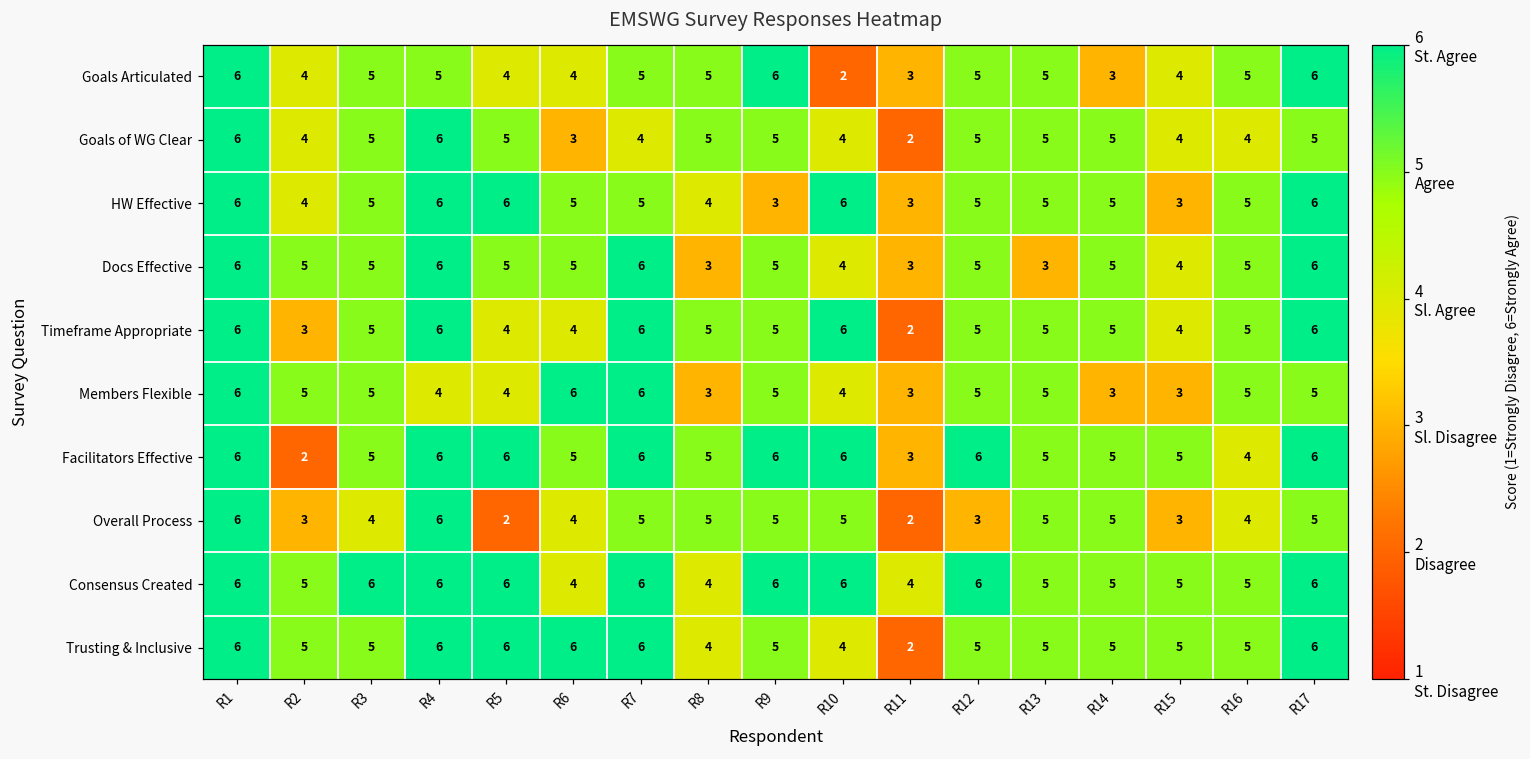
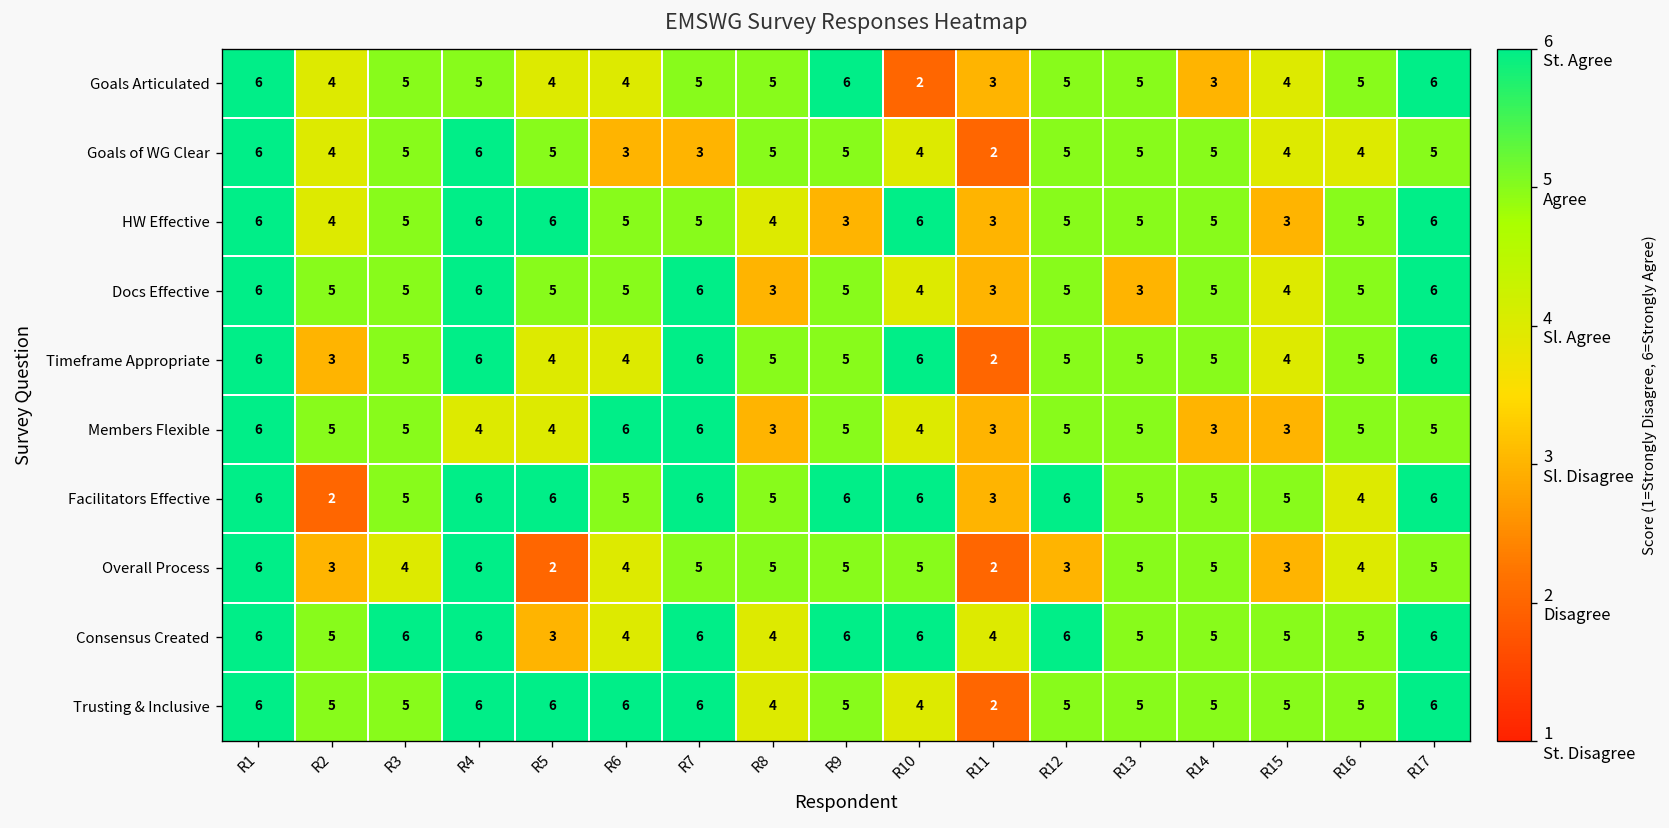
  {
    "Goals Articulated": {
      "R1": 6,
      "R2": 4,
      "R3": 5,
      "R4": 5,
      "R5": 4,
      "R6": 4,
      "R7": 5,
      "R8": 5,
      "R9": 6,
      "R10": 2,
      "R11": 3,
      "R12": 5,
      "R13": 5,
      "R14": 3,
      "R15": 4,
      "R16": 5,
      "R17": 6
    },
    "Goals of WG Clear": {
      "R1": 6,
      "R2": 4,
      "R3": 5,
      "R4": 6,
      "R5": 5,
      "R6": 3,
-     "R7": 4,
+     "R7": 3,
      "R8": 5,
      "R9": 5,
      "R10": 4,
      "R11": 2,
      "R12": 5,
      "R13": 5,
      "R14": 5,
      "R15": 4,
      "R16": 4,
      "R17": 5
    },
    "HW Effective": {
      "R1": 6,
      "R2": 4,
      "R3": 5,
      "R4": 6,
      "R5": 6,
      "R6": 5,
      "R7": 5,
      "R8": 4,
      "R9": 3,
      "R10": 6,
      "R11": 3,
      "R12": 5,
      "R13": 5,
      "R14": 5,
      "R15": 3,
      "R16": 5,
      "R17": 6
    },
    "Docs Effective": {
      "R1": 6,
      "R2": 5,
      "R3": 5,
      "R4": 6,
      "R5": 5,
      "R6": 5,
      "R7": 6,
      "R8": 3,
      "R9": 5,
      "R10": 4,
      "R11": 3,
      "R12": 5,
      "R13": 3,
      "R14": 5,
      "R15": 4,
      "R16": 5,
      "R17": 6
    },
    "Timeframe Appropriate": {
      "R1": 6,
      "R2": 3,
      "R3": 5,
      "R4": 6,
      "R5": 4,
      "R6": 4,
      "R7": 6,
      "R8": 5,
      "R9": 5,
      "R10": 6,
      "R11": 2,
      "R12": 5,
      "R13": 5,
      "R14": 5,
      "R15": 4,
      "R16": 5,
      "R17": 6
    },
    "Members Flexible": {
      "R1": 6,
      "R2": 5,
      "R3": 5,
      "R4": 4,
      "R5": 4,
      "R6": 6,
      "R7": 6,
      "R8": 3,
      "R9": 5,
      "R10": 4,
      "R11": 3,
      "R12": 5,
      "R13": 5,
      "R14": 3,
      "R15": 3,
      "R16": 5,
      "R17": 5
    },
    "Facilitators Effective": {
      "R1": 6,
      "R2": 2,
      "R3": 5,
      "R4": 6,
      "R5": 6,
      "R6": 5,
      "R7": 6,
      "R8": 5,
      "R9": 6,
      "R10": 6,
      "R11": 3,
      "R12": 6,
      "R13": 5,
      "R14": 5,
      "R15": 5,
      "R16": 4,
      "R17": 6
    },
    "Overall Process": {
      "R1": 6,
      "R2": 3,
      "R3": 4,
      "R4": 6,
      "R5": 2,
      "R6": 4,
      "R7": 5,
      "R8": 5,
      "R9": 5,
      "R10": 5,
      "R11": 2,
      "R12": 3,
      "R13": 5,
      "R14": 5,
      "R15": 3,
      "R16": 4,
      "R17": 5
    },
    "Consensus Created": {
      "R1": 6,
      "R2": 5,
      "R3": 6,
      "R4": 6,
-     "R5": 6,
+     "R5": 3,
      "R6": 4,
      "R7": 6,
      "R8": 4,
      "R9": 6,
      "R10": 6,
      "R11": 4,
      "R12": 6,
      "R13": 5,
      "R14": 5,
      "R15": 5,
      "R16": 5,
      "R17": 6
    },
    "Trusting & Inclusive": {
      "R1": 6,
      "R2": 5,
      "R3": 5,
      "R4": 6,
      "R5": 6,
      "R6": 6,
      "R7": 6,
      "R8": 4,
      "R9": 5,
      "R10": 4,
      "R11": 2,
      "R12": 5,
      "R13": 5,
      "R14": 5,
      "R15": 5,
      "R16": 5,
      "R17": 6
    }
  }
